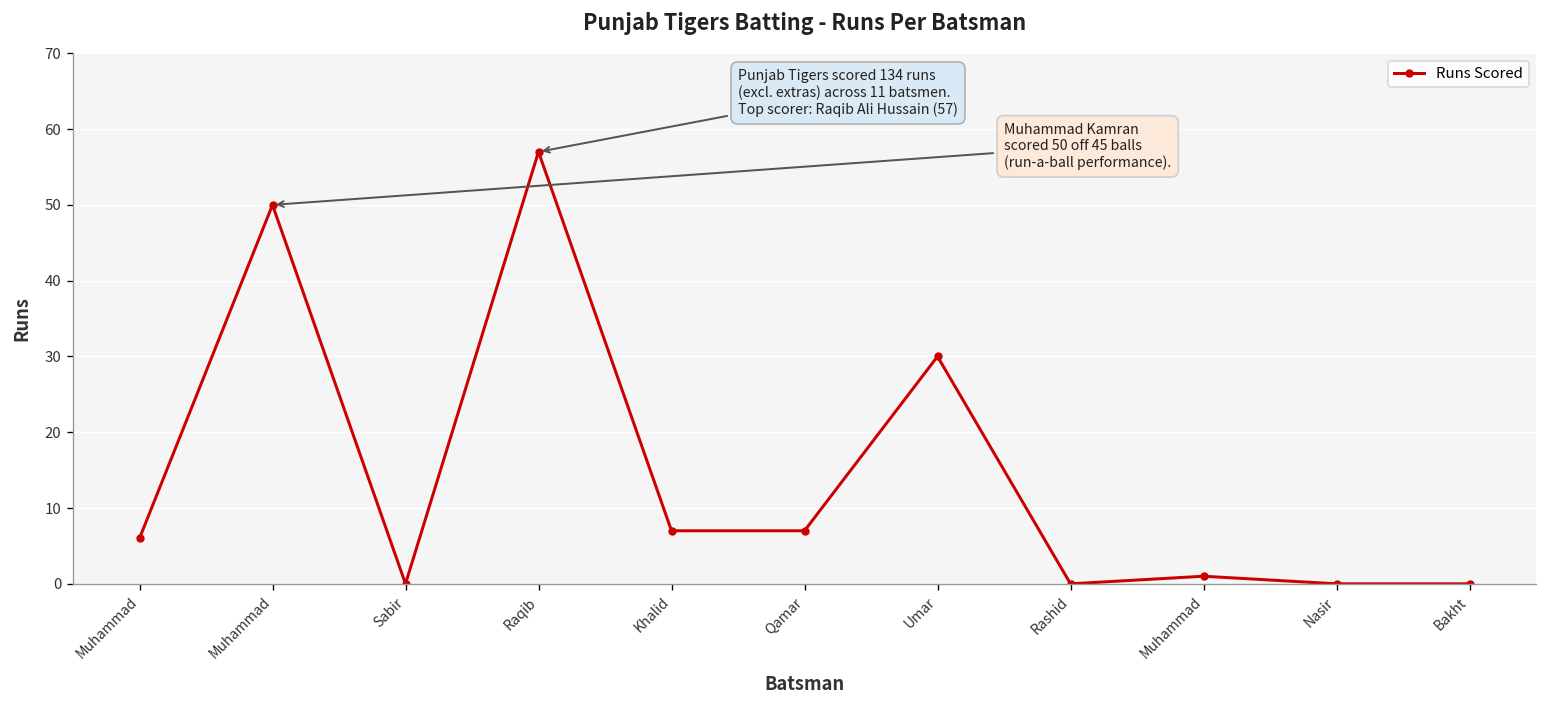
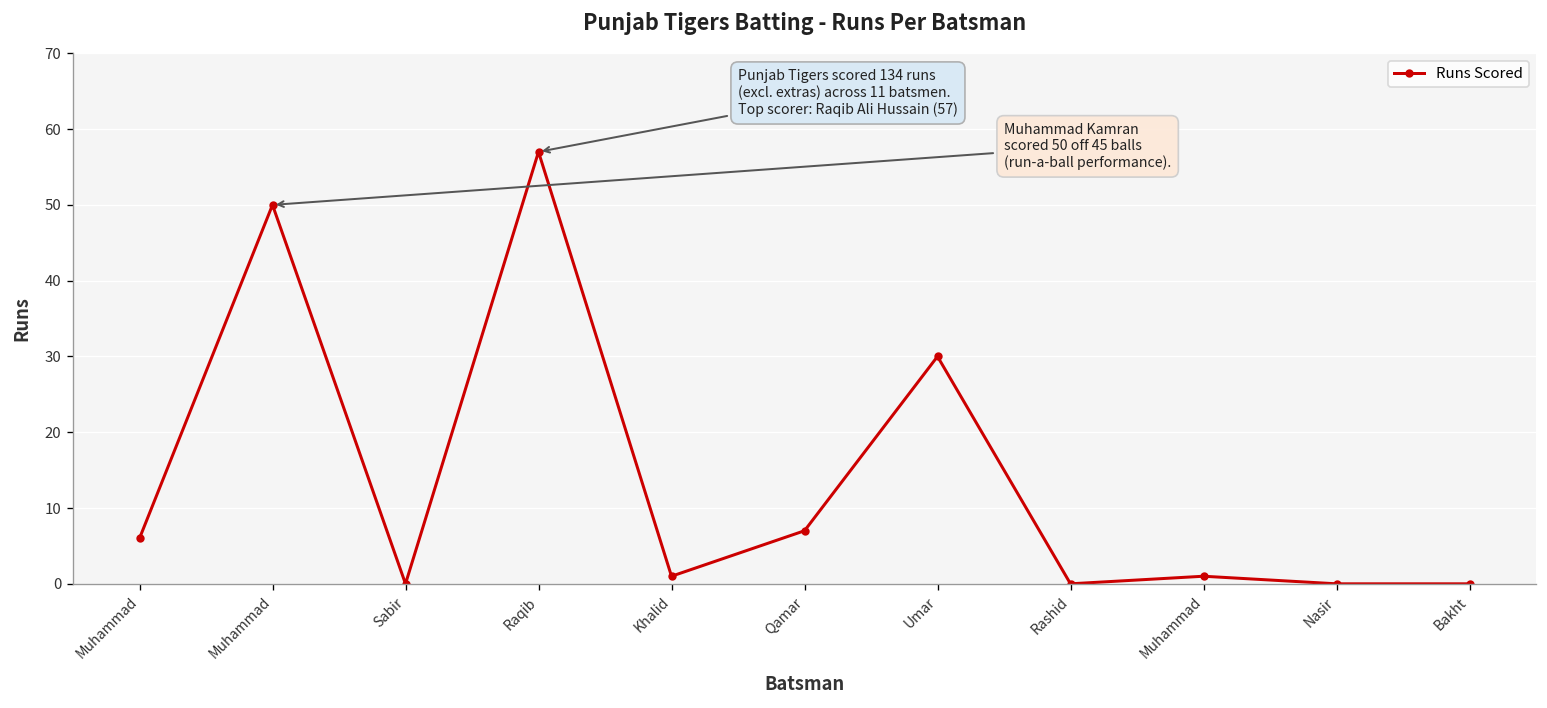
  {
    "Sabir": 0,
-   "Khalid": 7,
+   "Khalid": 1,
    "Qamar": 7,
    "Umar": 30,
    "Rashid": 0,
    "Nasir": 0,
    "Bakht": 0
  }
